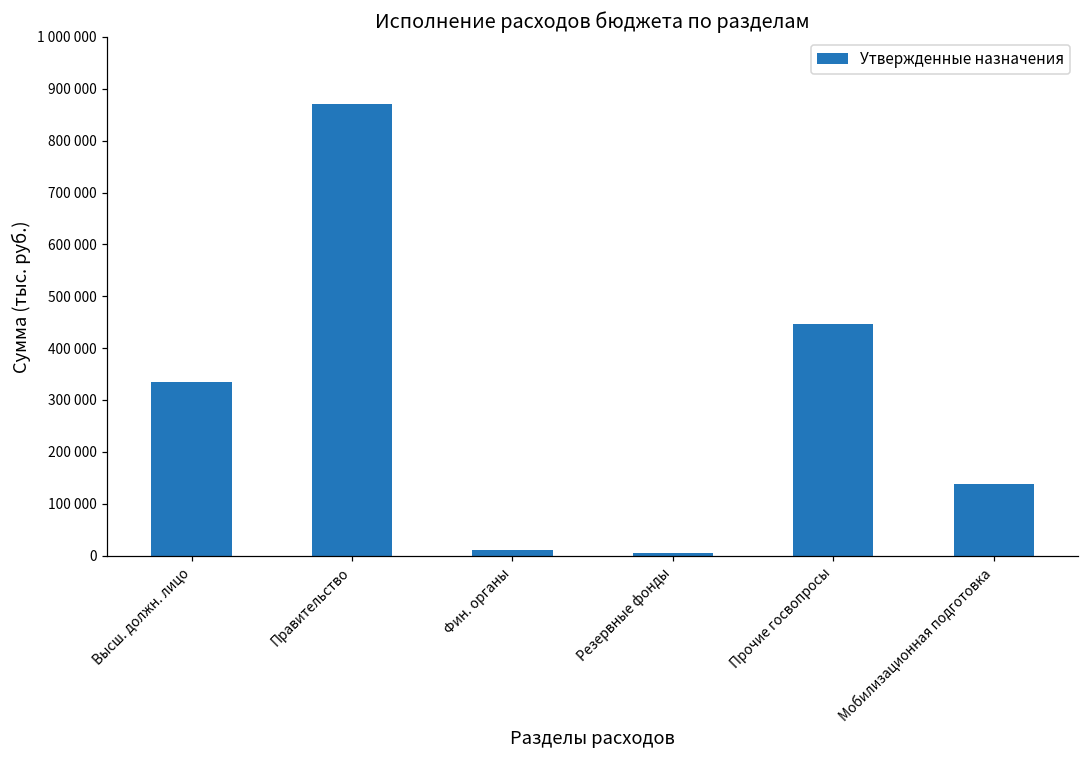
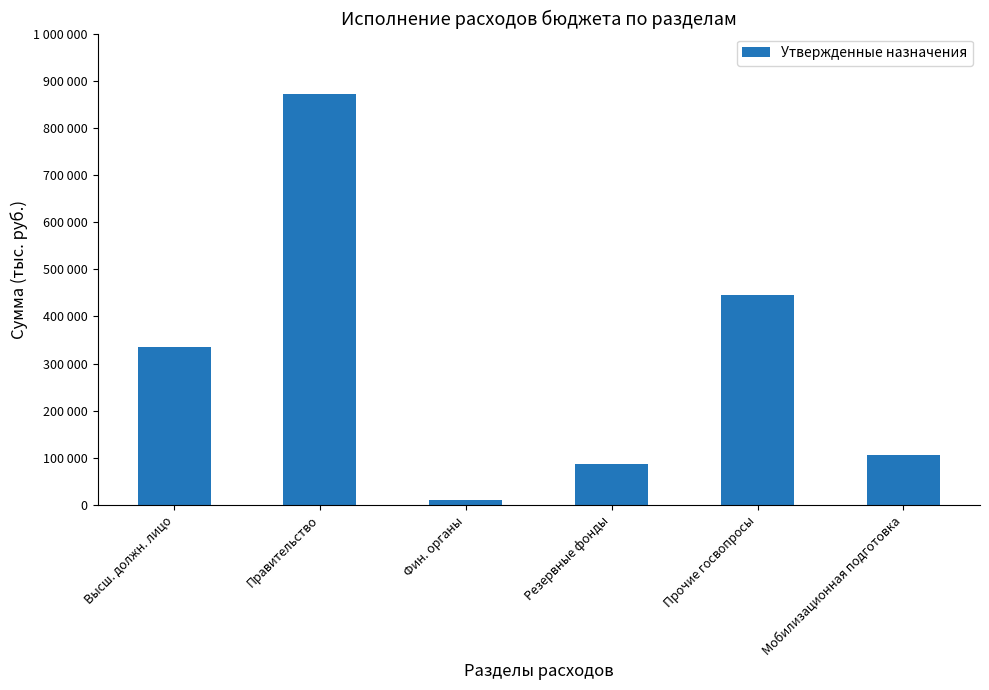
  {
    "Высш. должн. лицо": 330000,
    "Правительство": 870000,
    "Фин. органы": 10000,
-   "Резервные фонды": 10000,
+   "Резервные фонды": 90000,
    "Прочие госвопросы": 450000,
-   "Мобилизационная подготовка": 140000
+   "Мобилизационная подготовка": 110000
  }
